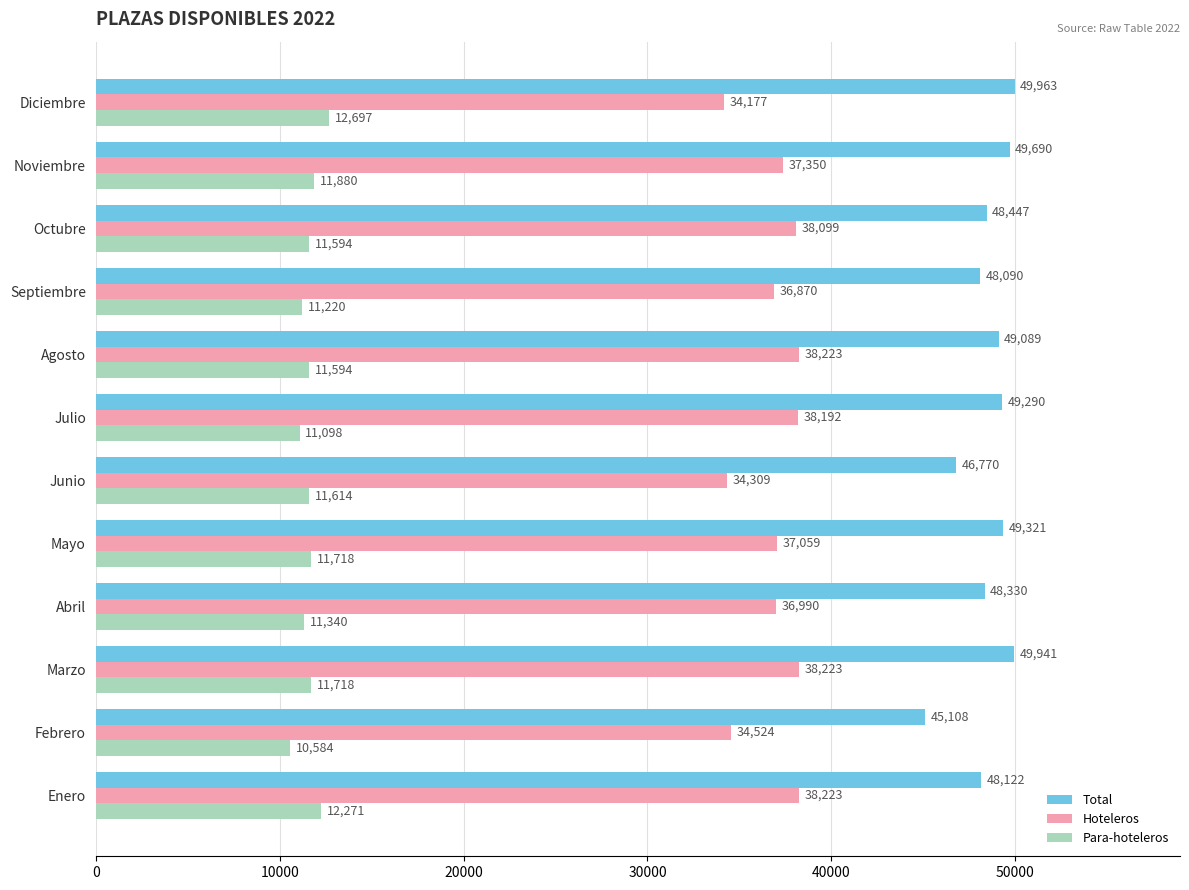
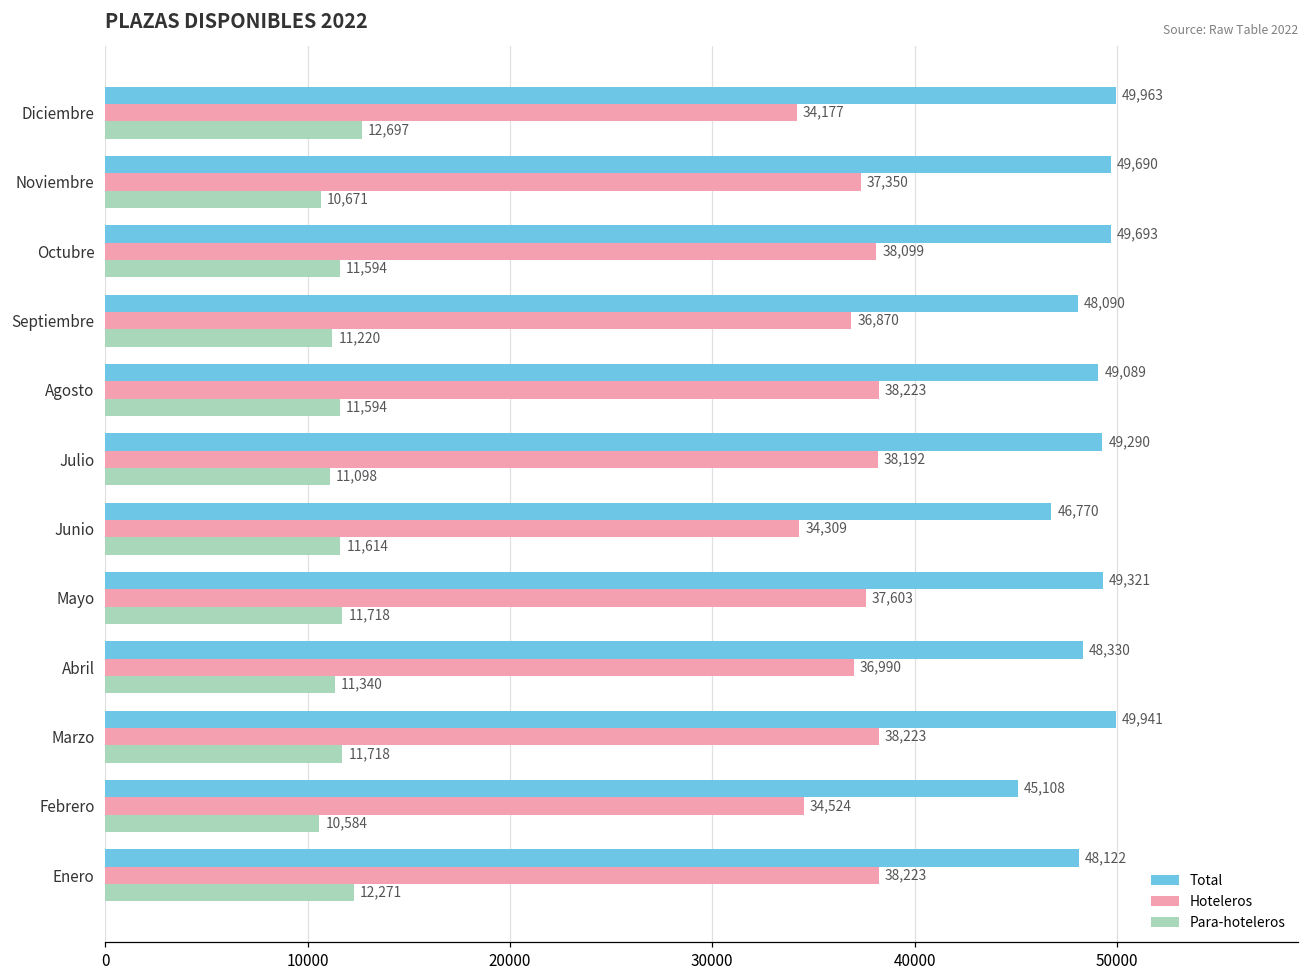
  {
    "Total": {
      "Diciembre": "49,963",
      "Noviembre": "49,690",
-     "Octubre": "48,447",
+     "Octubre": "49,693",
      "Septiembre": "48,090",
      "Agosto": "49,089",
      "Julio": "49,290",
      "Junio": "46,770",
      "Mayo": "49,321",
      "Abril": "48,330",
      "Marzo": "49,941",
      "Febrero": "45,108",
      "Enero": "48,122"
    },
    "Hoteleros": {
      "Diciembre": "34,177",
      "Noviembre": "37,350",
      "Octubre": "38,099",
      "Septiembre": "36,870",
      "Agosto": "38,223",
      "Julio": "38,192",
      "Junio": "34,309",
-     "Mayo": "37,059",
+     "Mayo": "37,603",
      "Abril": "36,990",
      "Marzo": "38,223",
      "Febrero": "34,524",
      "Enero": "38,223"
    },
    "Para-hoteleros": {
      "Diciembre": "12,697",
-     "Noviembre": "11,880",
+     "Noviembre": "10,671",
      "Octubre": "11,594",
      "Septiembre": "11,220",
      "Agosto": "11,594",
      "Julio": "11,098",
      "Junio": "11,614",
      "Mayo": "11,718",
      "Abril": "11,340",
      "Marzo": "11,718",
      "Febrero": "10,584",
      "Enero": "12,271"
    }
  }
